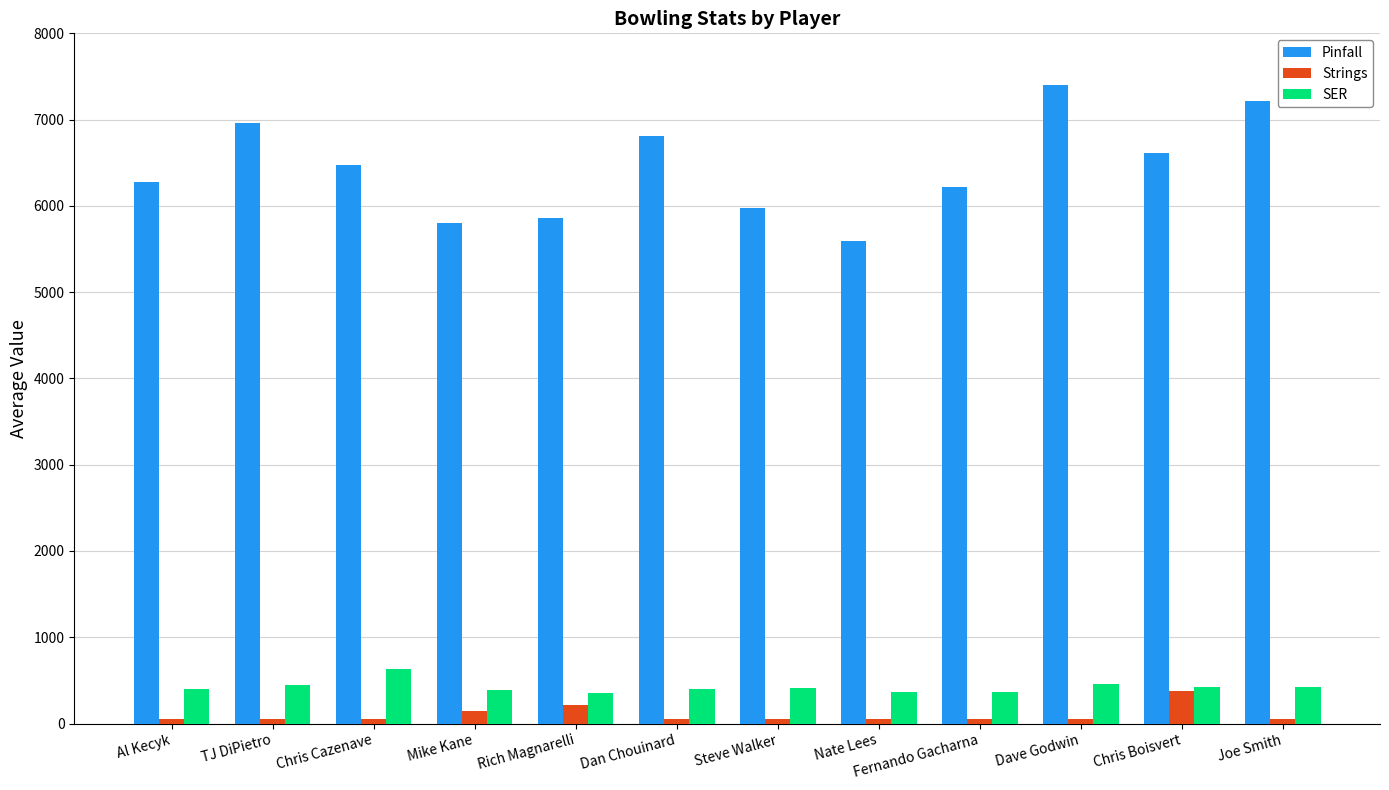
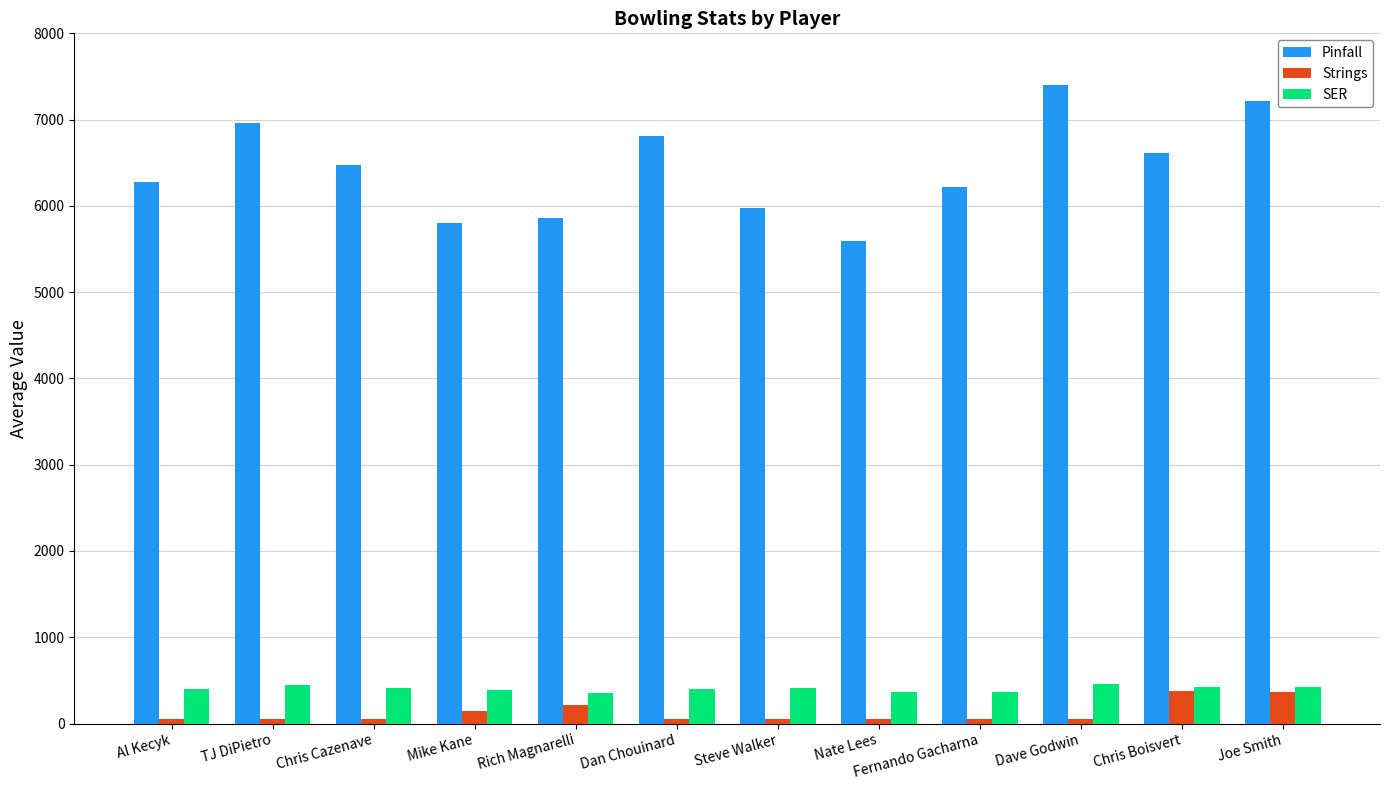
  {
    "Pinfall": {
      "Al Kecyk": 6300,
      "TJ DiPietro": 7000,
      "Chris Cazenave": 6500,
      "Mike Kane": 5800,
      "Rich Magnarelli": 5900,
      "Dan Chouinard": 6800,
      "Steve Walker": 6000,
      "Nate Lees": 5600,
      "Fernando Gacharna": 6200,
      "Dave Godwin": 7400,
      "Chris Boisvert": 6600,
      "Joe Smith": 7200
    },
    "Strings": {
      "Al Kecyk": 100,
      "TJ DiPietro": 100,
      "Chris Cazenave": 100,
      "Mike Kane": 100,
      "Rich Magnarelli": 200,
      "Dan Chouinard": 100,
      "Steve Walker": 100,
      "Nate Lees": 100,
      "Fernando Gacharna": 100,
      "Dave Godwin": 100,
      "Chris Boisvert": 400,
-     "Joe Smith": 100
+     "Joe Smith": 400
    },
    "SER": {
      "Al Kecyk": 400,
      "TJ DiPietro": 500,
-     "Chris Cazenave": 600,
+     "Chris Cazenave": 400,
      "Mike Kane": 400,
      "Rich Magnarelli": 400,
      "Dan Chouinard": 400,
      "Steve Walker": 400,
      "Nate Lees": 400,
      "Fernando Gacharna": 400,
      "Dave Godwin": 500,
      "Chris Boisvert": 400,
      "Joe Smith": 400
    }
  }
